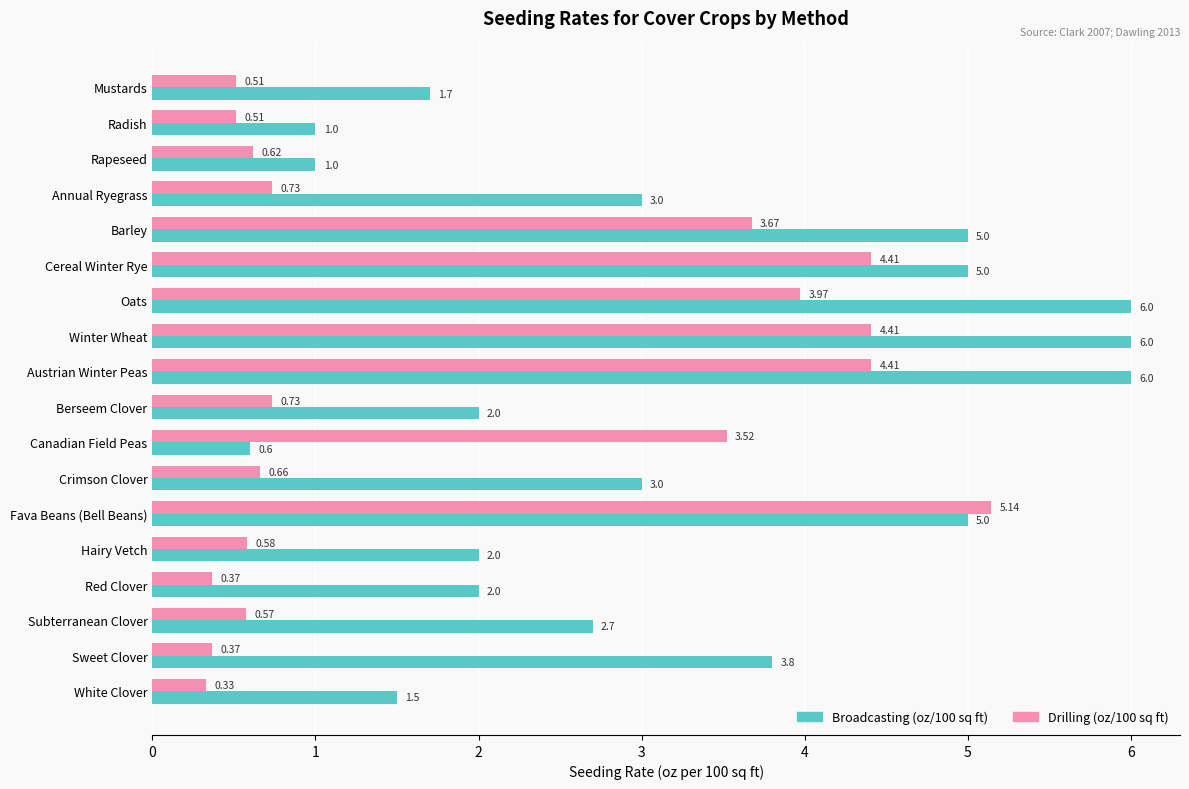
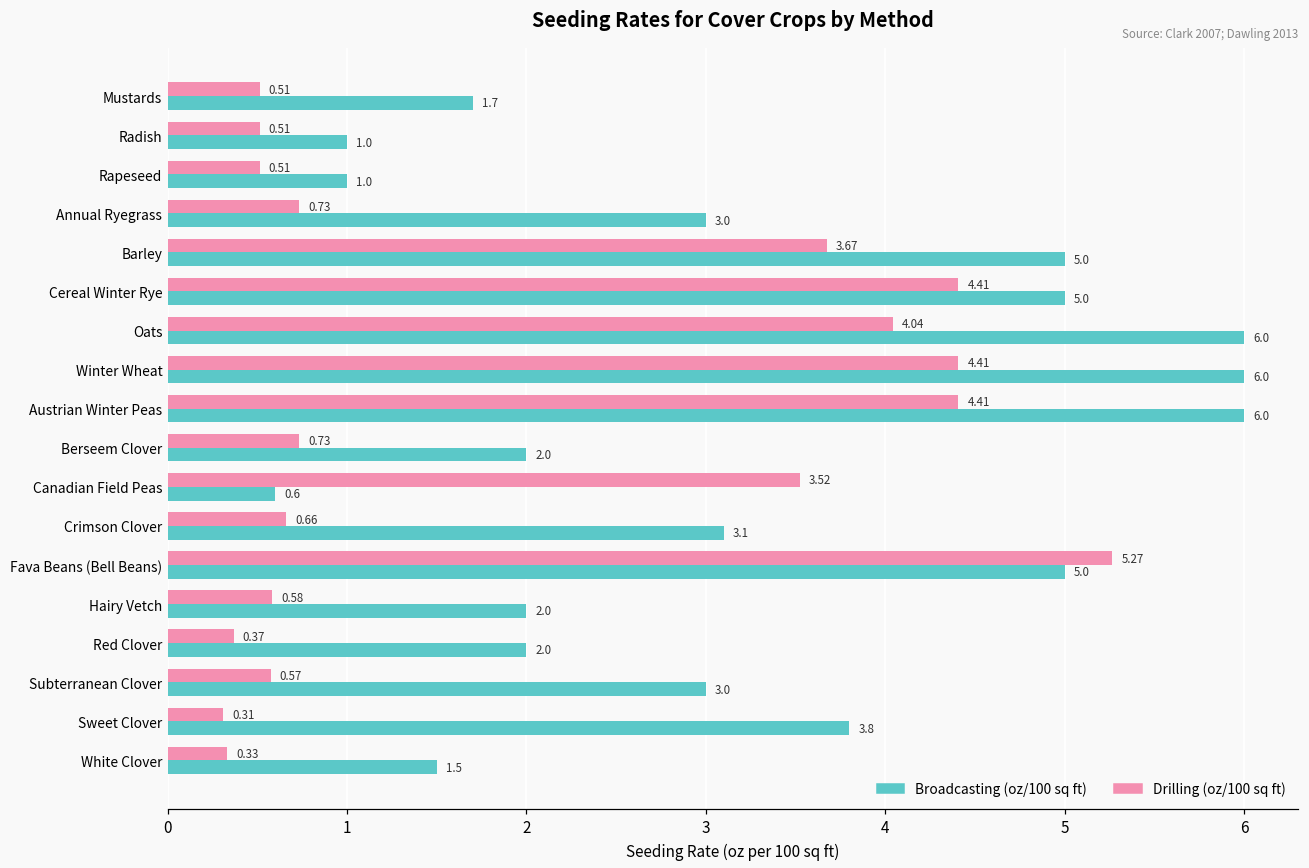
  {
    "Broadcasting (oz/100 sq ft)": {
      "Mustards": 1.7,
      "Radish": 1.0,
      "Rapeseed": 1.0,
      "Annual Ryegrass": 3.0,
      "Barley": 5.0,
      "Cereal Winter Rye": 5.0,
      "Oats": 6.0,
      "Winter Wheat": 6.0,
      "Austrian Winter Peas": 6.0,
      "Berseem Clover": 2.0,
      "Canadian Field Peas": 0.6,
-     "Crimson Clover": 3.0,
+     "Crimson Clover": 3.1,
      "Fava Beans (Bell Beans)": 5.0,
      "Hairy Vetch": 2.0,
      "Red Clover": 2.0,
-     "Subterranean Clover": 2.7,
+     "Subterranean Clover": 3.0,
      "Sweet Clover": 3.8,
      "White Clover": 1.5
    },
    "Drilling (oz/100 sq ft)": {
      "Mustards": 0.51,
      "Radish": 0.51,
-     "Rapeseed": 0.62,
+     "Rapeseed": 0.51,
      "Annual Ryegrass": 0.73,
      "Barley": 3.67,
      "Cereal Winter Rye": 4.41,
-     "Oats": 3.97,
+     "Oats": 4.04,
      "Winter Wheat": 4.41,
      "Austrian Winter Peas": 4.41,
      "Berseem Clover": 0.73,
      "Canadian Field Peas": 3.52,
      "Crimson Clover": 0.66,
-     "Fava Beans (Bell Beans)": 5.14,
+     "Fava Beans (Bell Beans)": 5.27,
      "Hairy Vetch": 0.58,
      "Red Clover": 0.37,
      "Subterranean Clover": 0.57,
-     "Sweet Clover": 0.37,
+     "Sweet Clover": 0.31,
      "White Clover": 0.33
    }
  }
